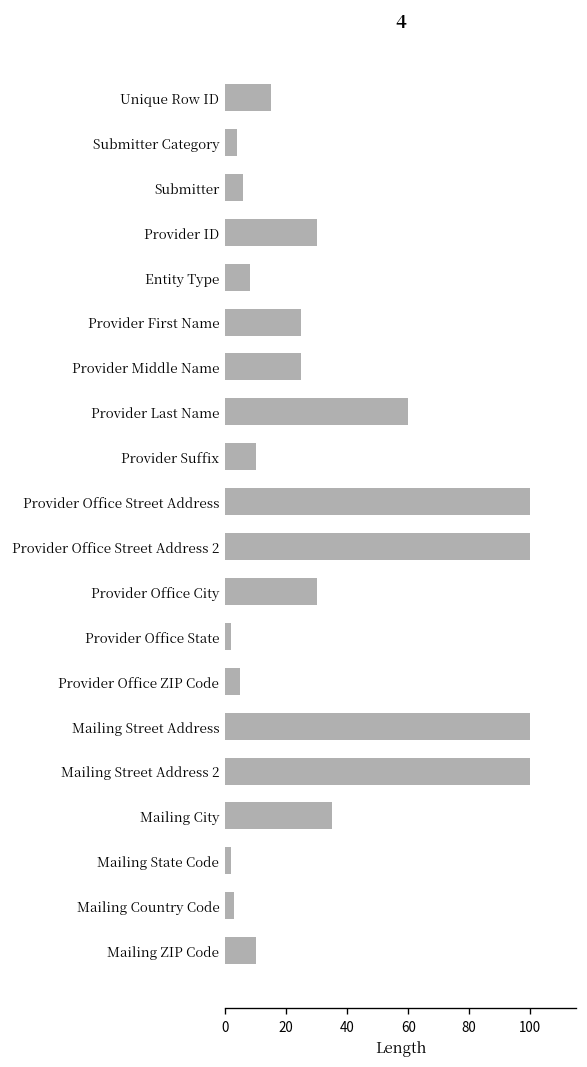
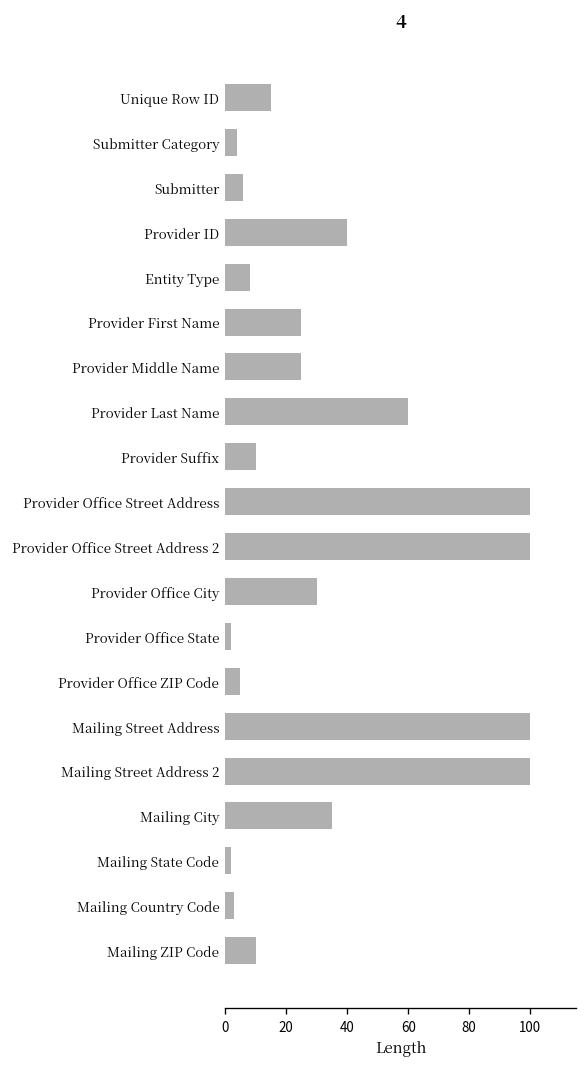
  {
    "Unique Row ID": 15,
    "Submitter Category": 4,
    "Submitter": 6,
-   "Provider ID": 30,
+   "Provider ID": 40,
    "Entity Type": 8,
    "Provider First Name": 25,
    "Provider Middle Name": 25,
    "Provider Last Name": 60,
    "Provider Suffix": 10,
    "Provider Office Street Address": 100,
    "Provider Office Street Address 2": 100,
    "Provider Office City": 30,
    "Provider Office State": 2,
    "Provider Office ZIP Code": 5,
    "Mailing Street Address": 100,
    "Mailing Street Address 2": 100,
    "Mailing City": 35,
    "Mailing State Code": 2,
    "Mailing Country Code": 3,
    "Mailing ZIP Code": 10
  }
